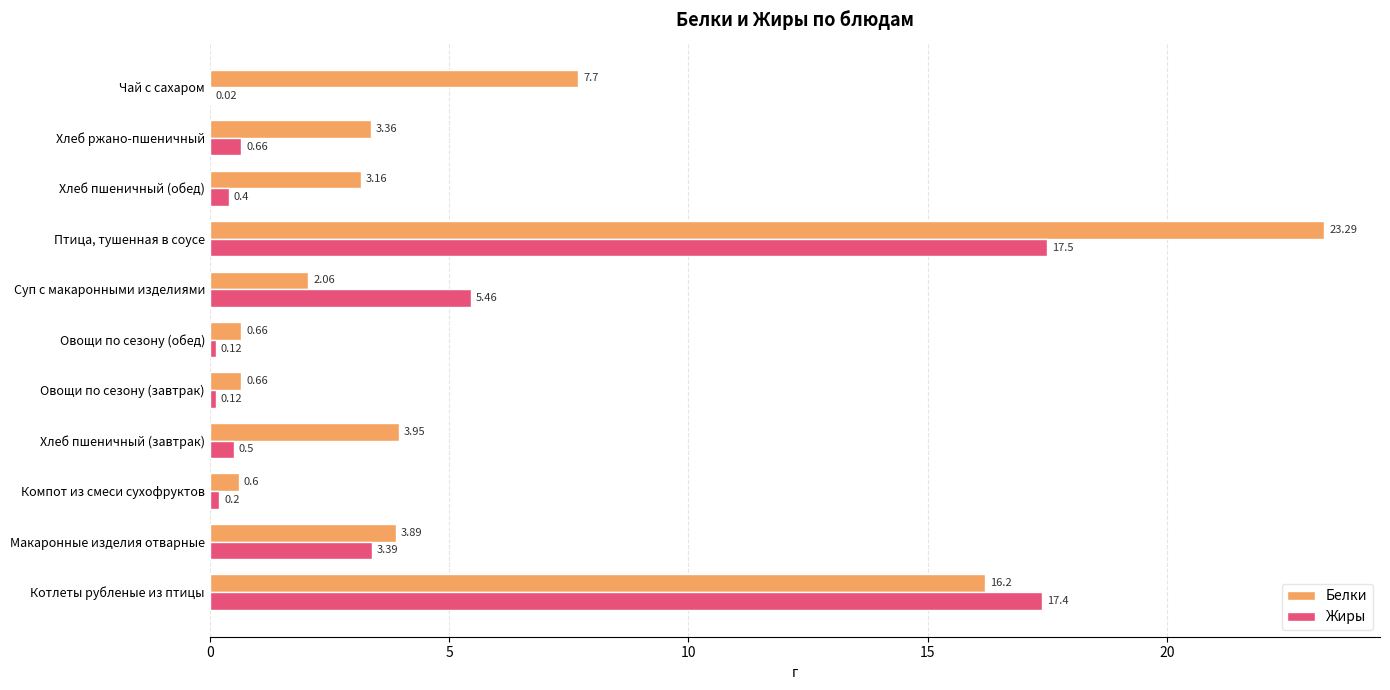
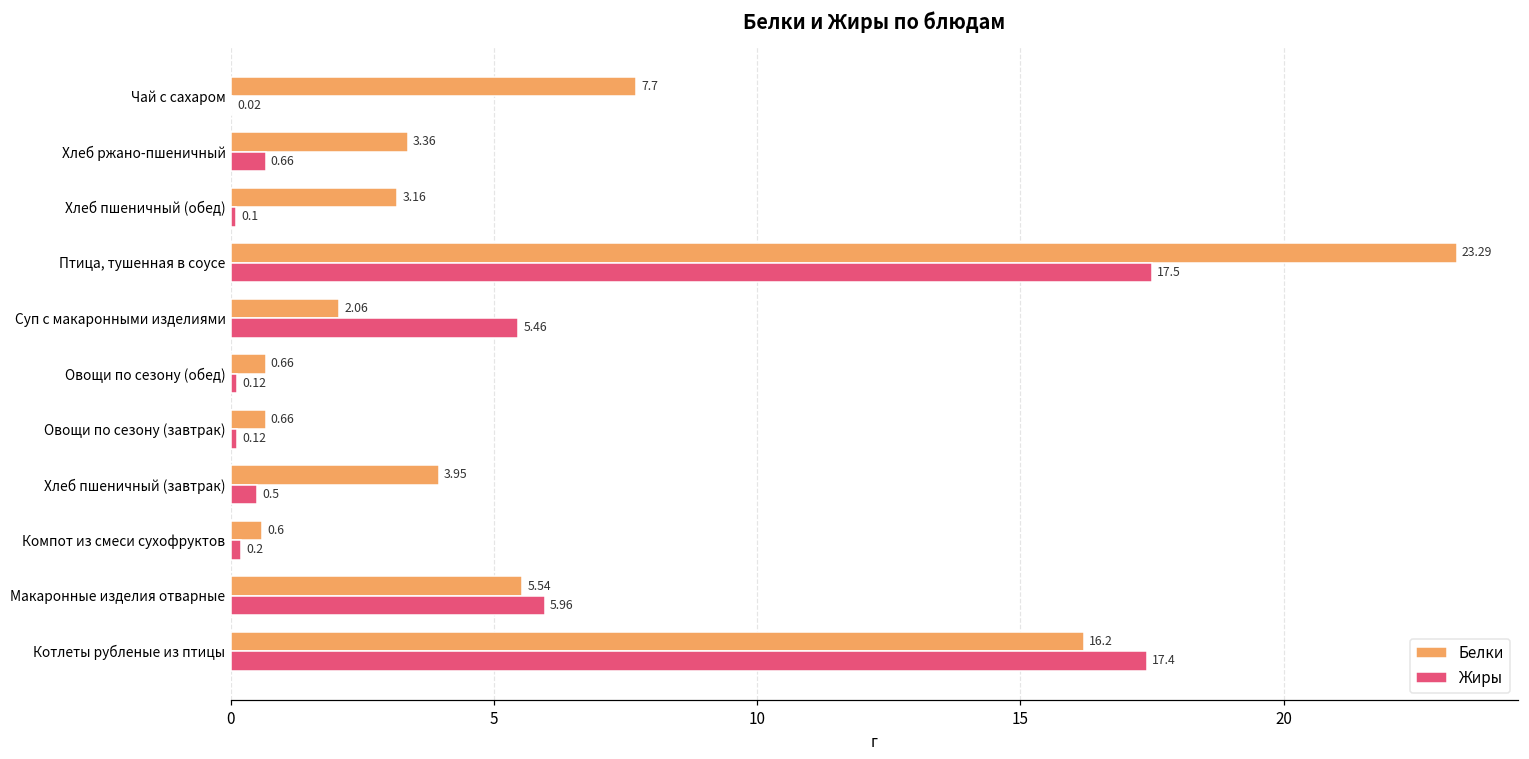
  {
    "Белки": {
      "Чай с сахаром": 7.7,
      "Хлеб ржано-пшеничный": 3.36,
      "Хлеб пшеничный (обед)": 3.16,
      "Птица, тушенная в соусе": 23.29,
      "Суп с макаронными изделиями": 2.06,
      "Овощи по сезону (обед)": 0.66,
      "Овощи по сезону (завтрак)": 0.66,
      "Хлеб пшеничный (завтрак)": 3.95,
      "Компот из смеси сухофруктов": 0.6,
-     "Макаронные изделия отварные": 3.89,
+     "Макаронные изделия отварные": 5.54,
      "Котлеты рубленые из птицы": 16.2
    },
    "Жиры": {
      "Чай с сахаром": 0.02,
      "Хлеб ржано-пшеничный": 0.66,
-     "Хлеб пшеничный (обед)": 0.4,
+     "Хлеб пшеничный (обед)": 0.1,
      "Птица, тушенная в соусе": 17.5,
      "Суп с макаронными изделиями": 5.46,
      "Овощи по сезону (обед)": 0.12,
      "Овощи по сезону (завтрак)": 0.12,
      "Хлеб пшеничный (завтрак)": 0.5,
      "Компот из смеси сухофруктов": 0.2,
-     "Макаронные изделия отварные": 3.39,
+     "Макаронные изделия отварные": 5.96,
      "Котлеты рубленые из птицы": 17.4
    }
  }
